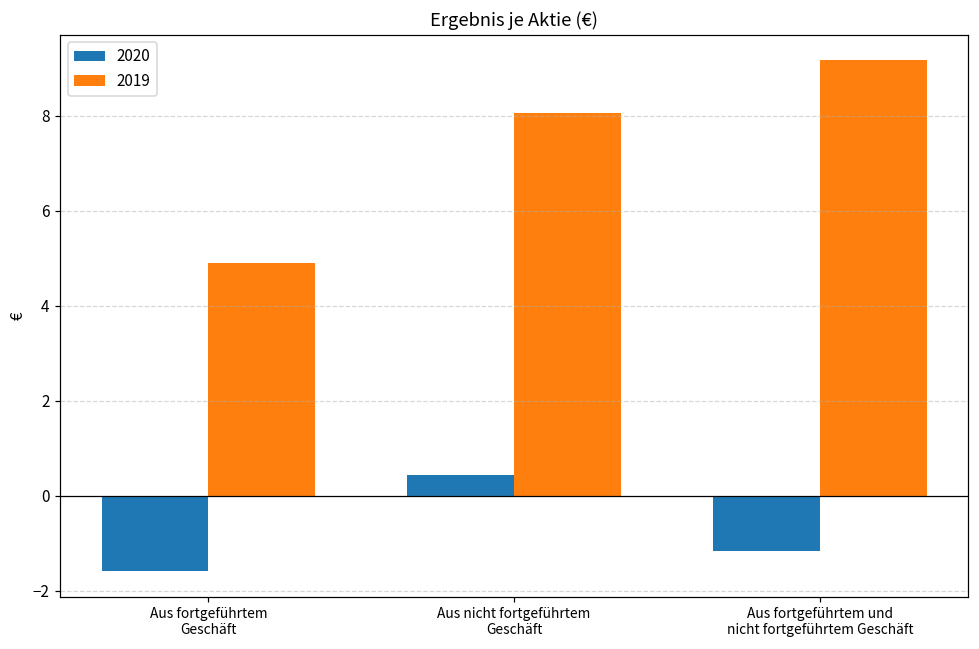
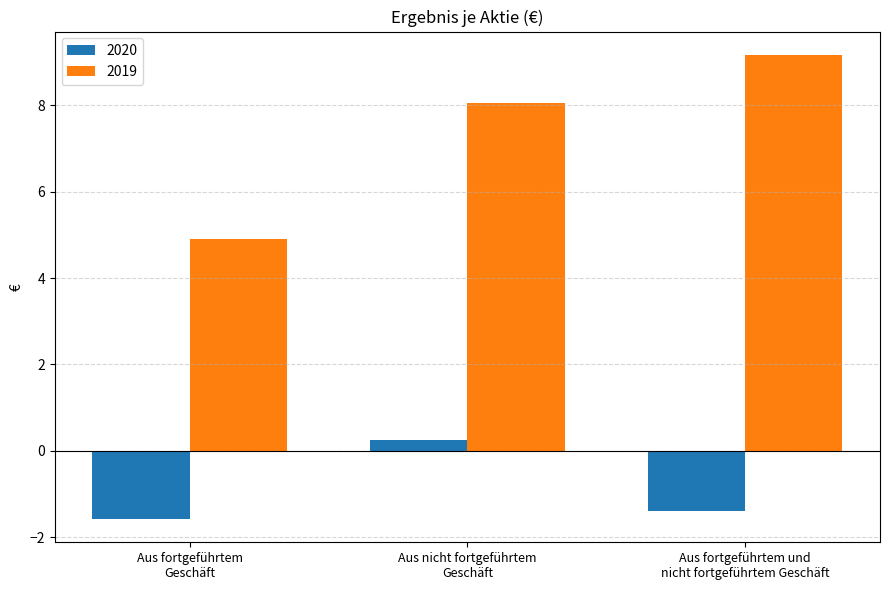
  {
    "2020": {
      "Aus fortgeführtem Geschäft": -1.6,
-     "Aus nicht fortgeführtem Geschäft": 0.4,
-     "Aus fortgeführtem und nicht fortgeführtem Geschäft": -1.2
+     "Aus nicht fortgeführtem Geschäft": 0.2,
+     "Aus fortgeführtem und nicht fortgeführtem Geschäft": -1.4
    },
    "2019": {
      "Aus fortgeführtem Geschäft": 4.9,
      "Aus nicht fortgeführtem Geschäft": 8.1,
      "Aus fortgeführtem und nicht fortgeführtem Geschäft": 9.2
    }
  }
